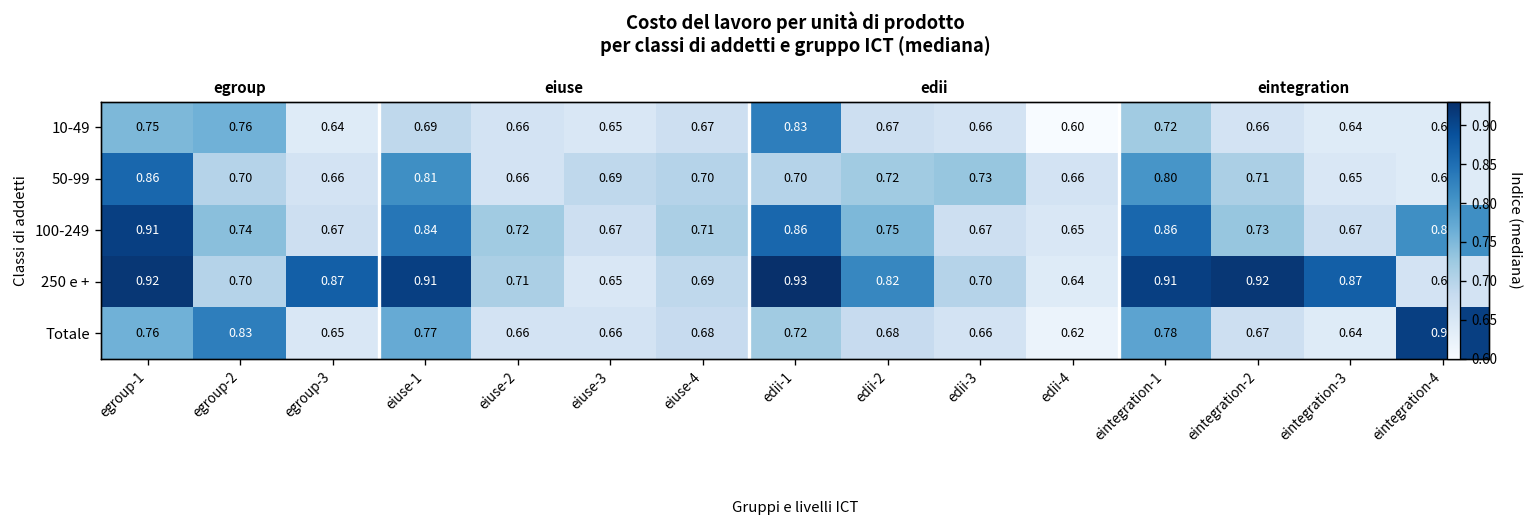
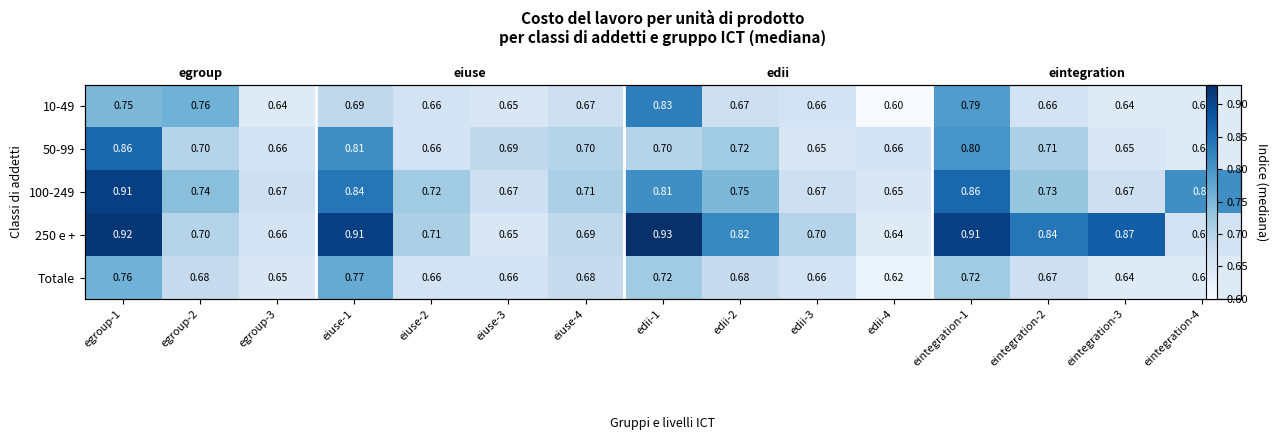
  {
    "10-49": {
      "egroup-1": 0.75,
      "egroup-2": 0.76,
      "egroup-3": 0.64,
      "eiuse-1": 0.69,
      "eiuse-2": 0.66,
      "eiuse-3": 0.65,
      "eiuse-4": 0.67,
      "edii-1": 0.83,
      "edii-2": 0.67,
      "edii-3": 0.66,
      "edii-4": 0.60,
-     "eintegration-1": 0.72,
+     "eintegration-1": 0.79,
      "eintegration-2": 0.66,
      "eintegration-3": 0.64,
      "eintegration-4": 0.64
    },
    "50-99": {
      "egroup-1": 0.86,
      "egroup-2": 0.70,
      "egroup-3": 0.66,
      "eiuse-1": 0.81,
      "eiuse-2": 0.66,
      "eiuse-3": 0.69,
      "eiuse-4": 0.70,
      "edii-1": 0.70,
      "edii-2": 0.72,
-     "edii-3": 0.73,
+     "edii-3": 0.65,
      "edii-4": 0.66,
      "eintegration-1": 0.80,
      "eintegration-2": 0.71,
      "eintegration-3": 0.65,
      "eintegration-4": 0.64
    },
    "100-249": {
      "egroup-1": 0.91,
      "egroup-2": 0.74,
      "egroup-3": 0.67,
      "eiuse-1": 0.84,
      "eiuse-2": 0.72,
      "eiuse-3": 0.67,
      "eiuse-4": 0.71,
-     "edii-1": 0.86,
+     "edii-1": 0.81,
      "edii-2": 0.75,
      "edii-3": 0.67,
      "edii-4": 0.65,
      "eintegration-1": 0.86,
      "eintegration-2": 0.73,
      "eintegration-3": 0.67,
      "eintegration-4": 0.81
    },
    "250 e +": {
      "egroup-1": 0.92,
      "egroup-2": 0.70,
-     "egroup-3": 0.87,
+     "egroup-3": 0.66,
      "eiuse-1": 0.91,
      "eiuse-2": 0.71,
      "eiuse-3": 0.65,
      "eiuse-4": 0.69,
      "edii-1": 0.93,
      "edii-2": 0.82,
      "edii-3": 0.70,
      "edii-4": 0.64,
      "eintegration-1": 0.91,
-     "eintegration-2": 0.92,
+     "eintegration-2": 0.84,
      "eintegration-3": 0.87,
      "eintegration-4": 0.66
    },
    "Totale": {
      "egroup-1": 0.76,
-     "egroup-2": 0.83,
+     "egroup-2": 0.68,
      "egroup-3": 0.65,
      "eiuse-1": 0.77,
      "eiuse-2": 0.66,
      "eiuse-3": 0.66,
      "eiuse-4": 0.68,
      "edii-1": 0.72,
      "edii-2": 0.68,
      "edii-3": 0.66,
      "edii-4": 0.62,
-     "eintegration-1": 0.78,
+     "eintegration-1": 0.72,
      "eintegration-2": 0.67,
      "eintegration-3": 0.64,
-     "eintegration-4": 0.91
+     "eintegration-4": 0.64
    }
  }
